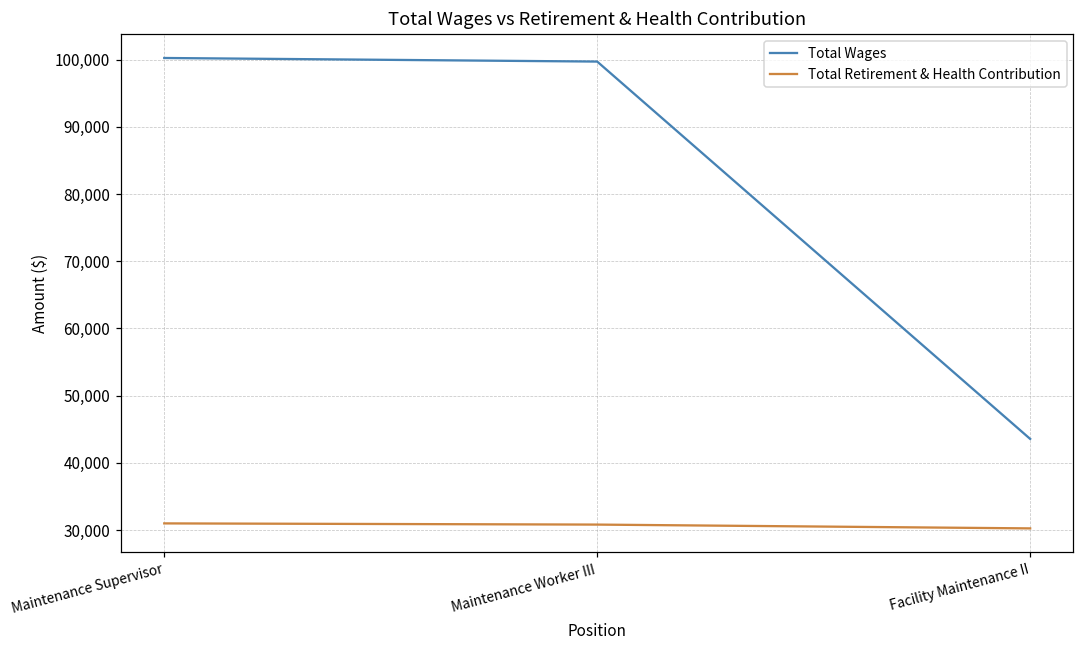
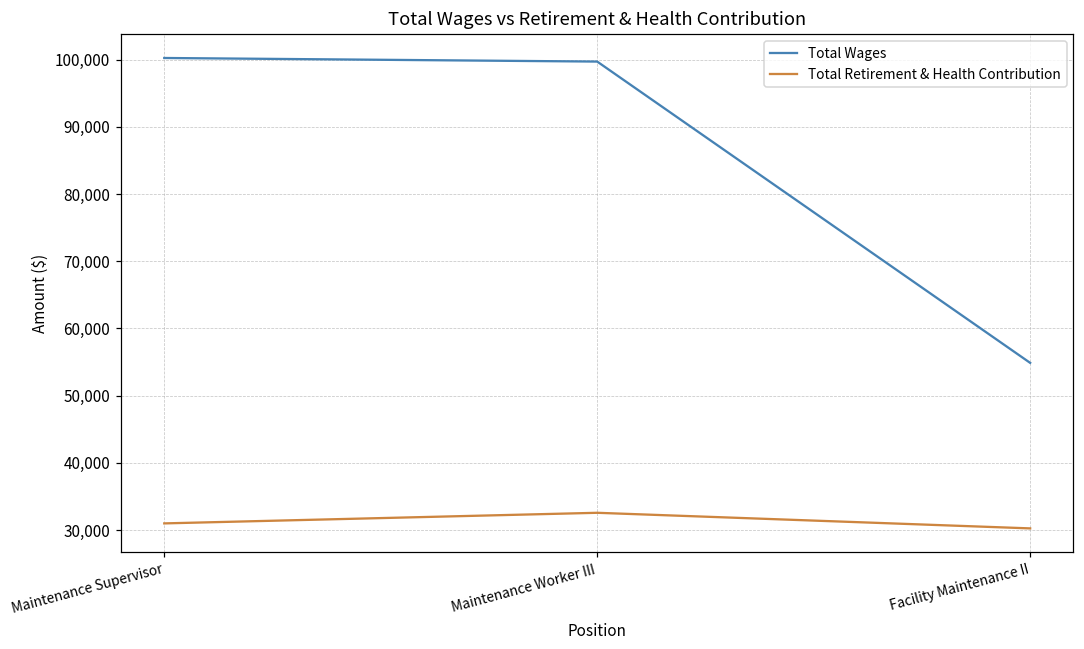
  {
    "Total Wages": {
      "Maintenance Supervisor": "100,000",
      "Maintenance Worker III": "100,000",
-     "Facility Maintenance II": "44,000"
+     "Facility Maintenance II": "55,000"
    },
    "Total Retirement & Health Contribution": {
      "Maintenance Supervisor": "31,000",
-     "Maintenance Worker III": "31,000",
+     "Maintenance Worker III": "33,000",
      "Facility Maintenance II": "30,000"
    }
  }
